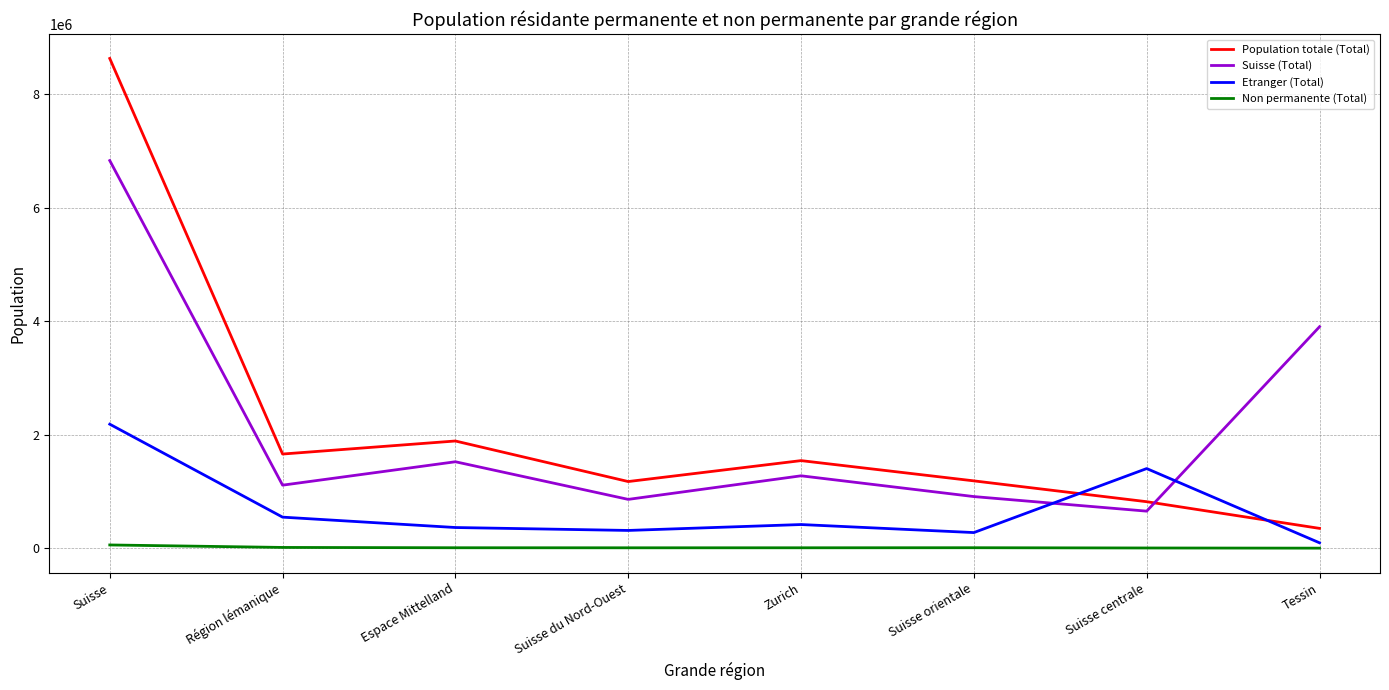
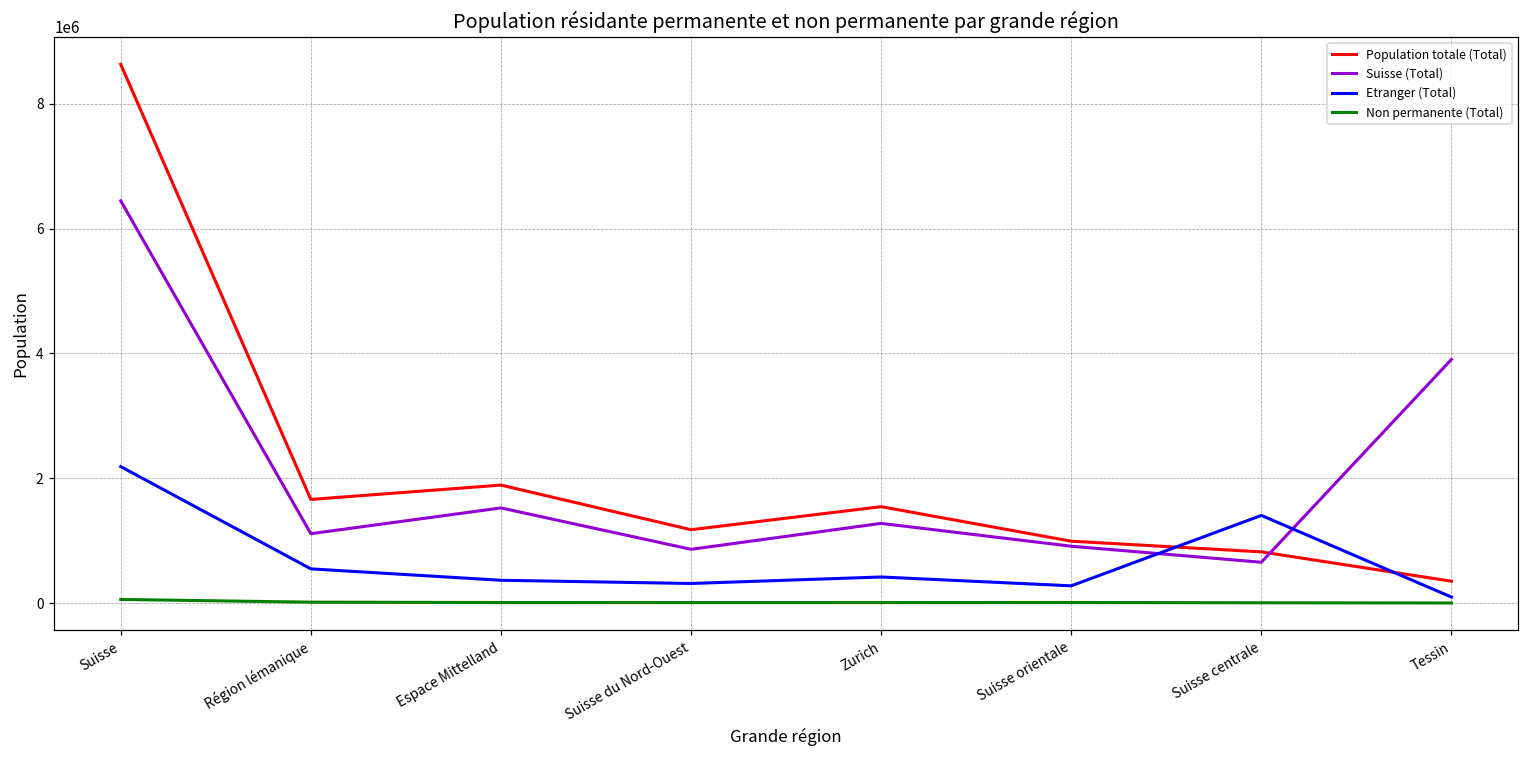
  {
    "Population totale (Total)": {
      "Suisse": 8600000,
      "Région lémanique": 1700000,
      "Espace Mittelland": 1900000,
      "Suisse du Nord-Ouest": 1200000,
      "Zurich": 1500000,
-     "Suisse orientale": 1200000,
+     "Suisse orientale": 1000000,
      "Suisse centrale": 800000,
      "Tessin": 400000
    },
    "Suisse (Total)": {
-     "Suisse": 6800000,
+     "Suisse": 6400000,
      "Région lémanique": 1100000,
      "Espace Mittelland": 1500000,
      "Suisse du Nord-Ouest": 900000,
      "Zurich": 1300000,
      "Suisse orientale": 900000,
      "Suisse centrale": 700000,
      "Tessin": 3900000
    },
    "Etranger (Total)": {
      "Suisse": 2200000,
      "Région lémanique": 500000,
      "Espace Mittelland": 400000,
      "Suisse du Nord-Ouest": 300000,
      "Zurich": 400000,
      "Suisse orientale": 300000,
      "Suisse centrale": 1400000,
      "Tessin": 100000
    },
    "Non permanente (Total)": {
      "Suisse": 100000,
      "Région lémanique": 0,
      "Espace Mittelland": 0,
      "Suisse du Nord-Ouest": 0,
      "Zurich": 0,
      "Suisse orientale": 0,
      "Suisse centrale": 0,
      "Tessin": 0
    }
  }
